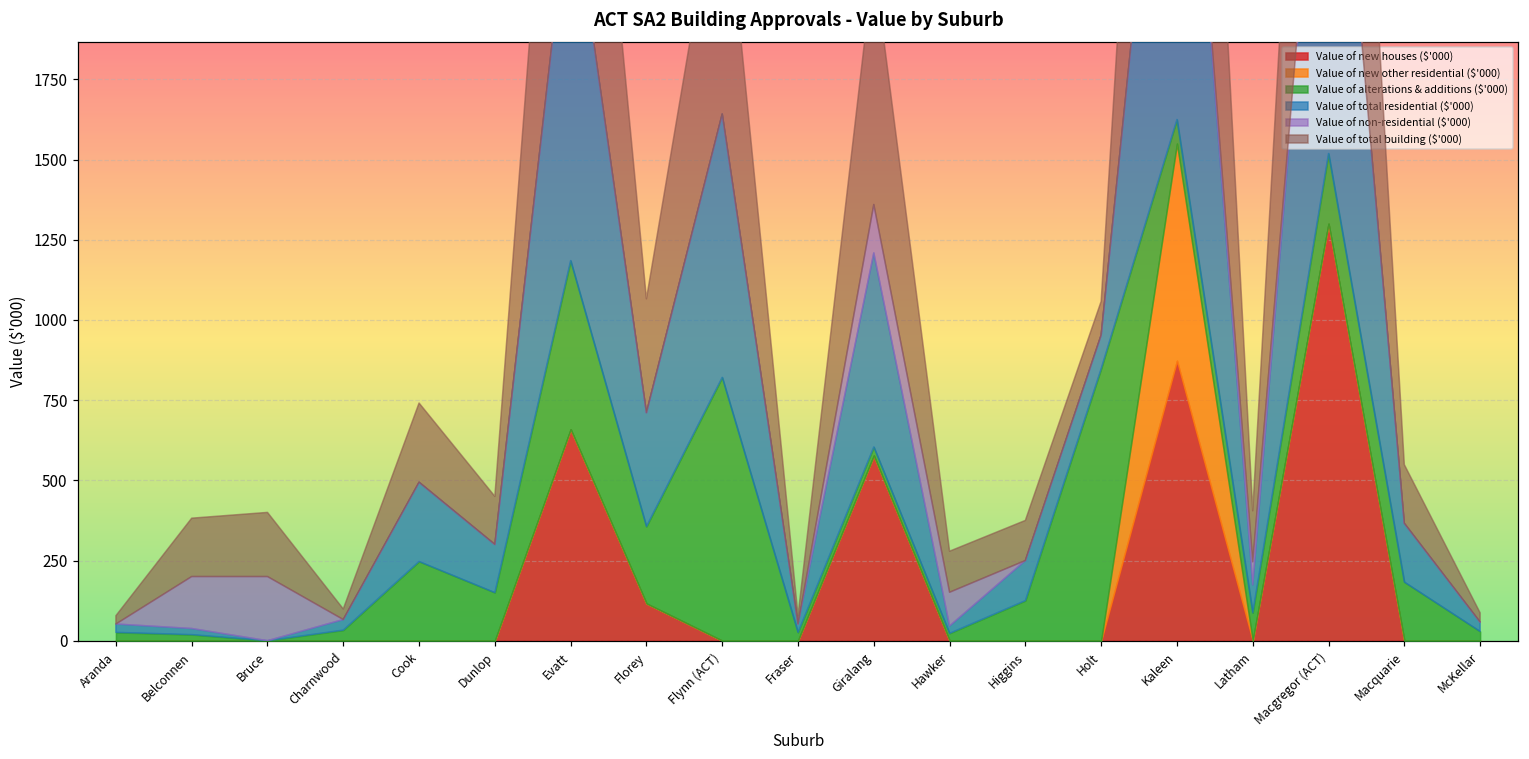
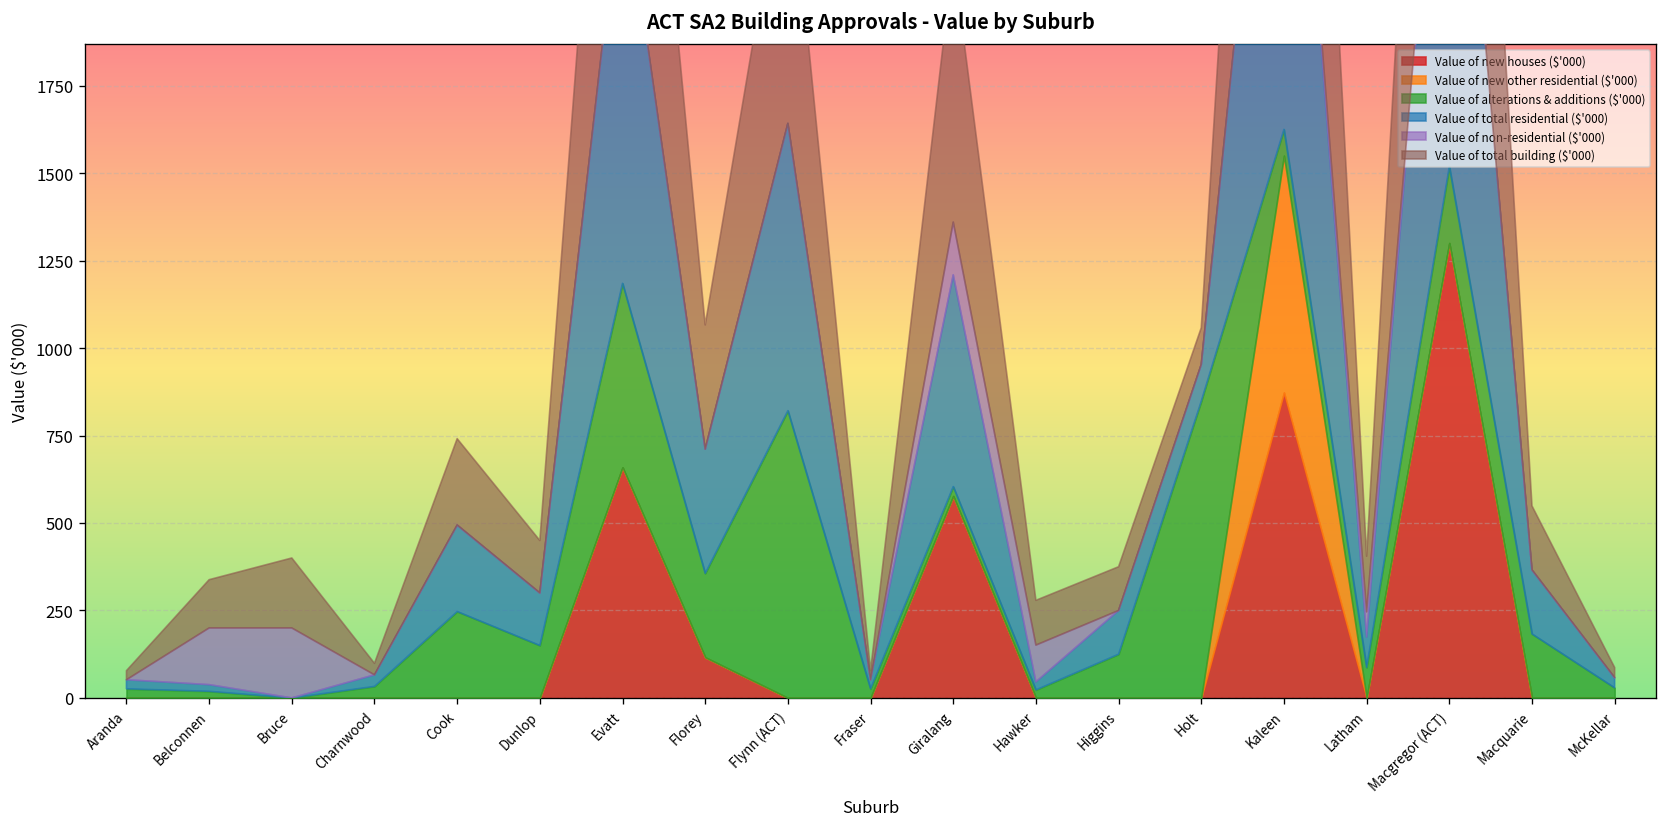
  {
    "Value of new houses ($'000)": {
      "Kaleen": 870
    },
    "Value of new other residential ($'000)": {
      "Kaleen": 680
    },
    "Value of alterations & additions ($'000)": {
      "Aranda": 30,
      "Belconnen": 20,
      "Charnwood": 30,
      "Cook": 250,
      "Dunlop": 150,
      "Evatt": 530,
      "Florey": 240,
      "Flynn (ACT)": 820,
      "Fraser": 30,
      "Giralang": 30,
      "Hawker": 20,
      "Higgins": 130,
      "Holt": 850,
      "Kaleen": 80,
      "Latham": 90,
      "Macquarie": 180,
      "McKellar": 30
    },
    "Value of total residential ($'000)": {
      "Belconnen": 20,
      "Giralang": 610,
      "Hawker": 20,
      "Latham": 90
    },
    "Value of non-residential ($'000)": {
      "Belconnen": 160,
      "Bruce": 200,
      "Giralang": 150,
      "Hawker": 110,
      "Latham": 70
    },
    "Value of total building ($'000)": {
      "Aranda": 30,
-     "Belconnen": 180,
+     "Belconnen": 140,
      "Bruce": 200,
      "Charnwood": 30,
      "Cook": 250,
      "Dunlop": 150,
      "Florey": 360,
      "Fraser": 30,
      "Hawker": 130,
      "Higgins": 130,
      "Holt": 110,
      "Latham": 160,
      "Macquarie": 180,
      "McKellar": 30
    }
  }
